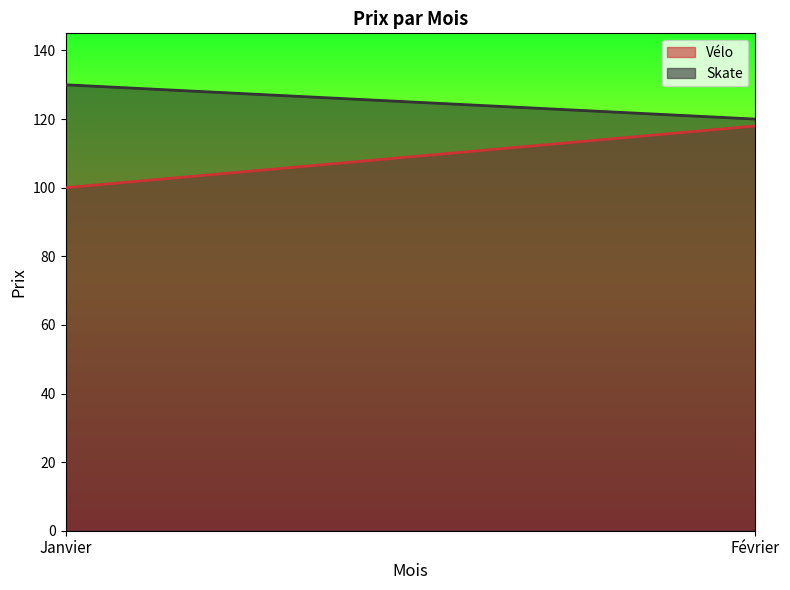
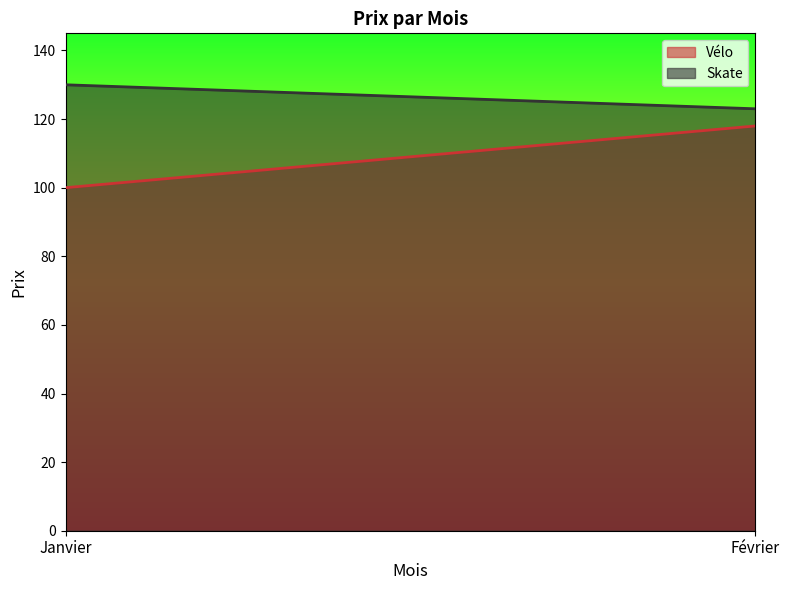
  {
    "Vélo": {
      "Janvier": 100,
      "Février": 118
    },
    "Skate": {
      "Janvier": 130,
-     "Février": 120
+     "Février": 123
    }
  }
